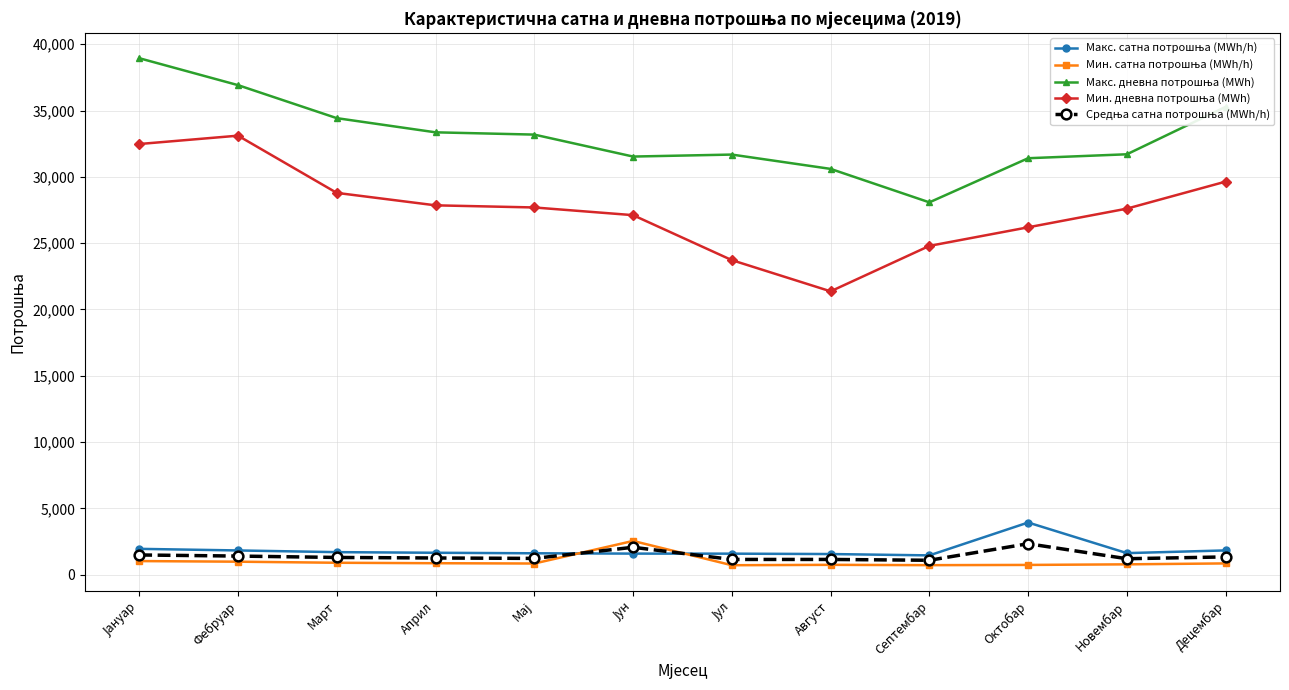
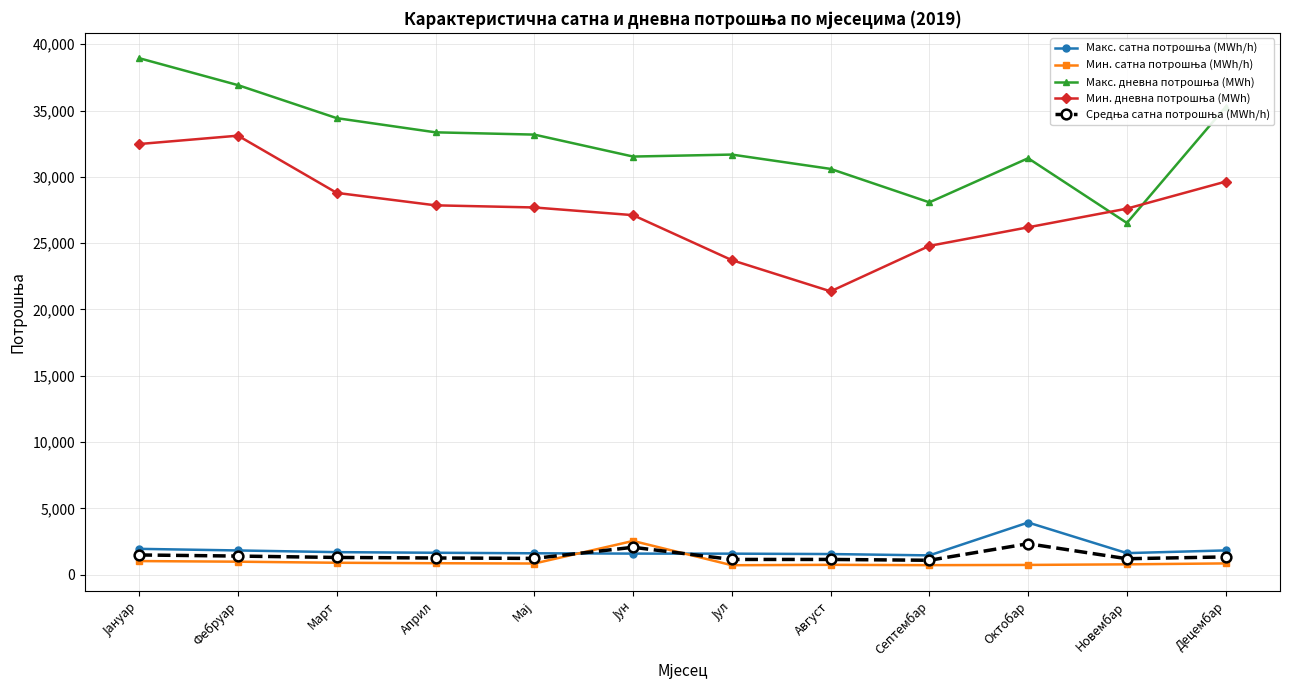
  {
    "Макс. сатна потрошња (MWh/h)": {
      "Јануар": "1,900",
      "Фебруар": "1,800",
      "Март": "1,700",
      "Април": "1,600",
      "Мај": "1,600",
      "Јун": "1,600",
      "Јул": "1,600",
      "Август": "1,600",
      "Септембар": "1,500",
      "Октобар": "3,900",
      "Новембар": "1,600",
      "Децембар": "1,800"
    },
    "Мин. сатна потрошња (MWh/h)": {
      "Јануар": "1,000",
      "Фебруар": "1,000",
      "Март": "900",
      "Април": "900",
      "Мај": "800",
      "Јун": "2,500",
      "Јул": "700",
      "Август": "700",
      "Септембар": "700",
      "Октобар": "700",
      "Новембар": "800",
      "Децембар": "800"
    },
    "Макс. дневна потрошња (MWh)": {
      "Јануар": "39,000",
      "Фебруар": "36,900",
      "Март": "34,400",
      "Април": "33,400",
      "Мај": "33,200",
      "Јун": "31,500",
      "Јул": "31,700",
      "Август": "30,600",
      "Септембар": "28,100",
      "Октобар": "31,400",
-     "Новембар": "31,700"
+     "Новембар": "26,500"
    },
    "Мин. дневна потрошња (MWh)": {
      "Јануар": "32,500",
      "Фебруар": "33,100",
      "Март": "28,800",
      "Април": "27,900",
      "Мај": "27,700",
      "Јун": "27,100",
      "Јул": "23,700",
      "Август": "21,400",
      "Септембар": "24,800",
      "Октобар": "26,200",
      "Новембар": "27,600",
      "Децембар": "29,600"
    },
    "Средња сатна потрошња (MWh/h)": {
      "Јануар": "1,500",
      "Фебруар": "1,400",
      "Март": "1,300",
      "Април": "1,300",
      "Мај": "1,200",
      "Јун": "2,100",
      "Јул": "1,100",
      "Август": "1,100",
      "Септембар": "1,100",
      "Октобар": "2,300",
      "Новембар": "1,200",
      "Децембар": "1,300"
    }
  }
